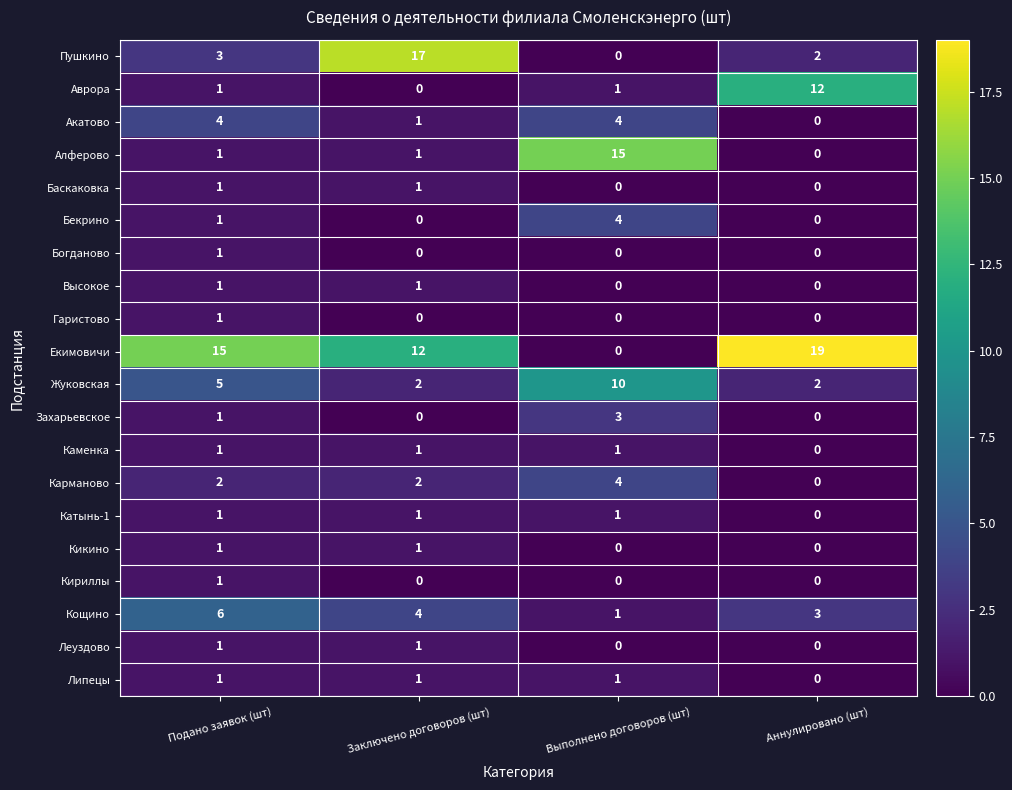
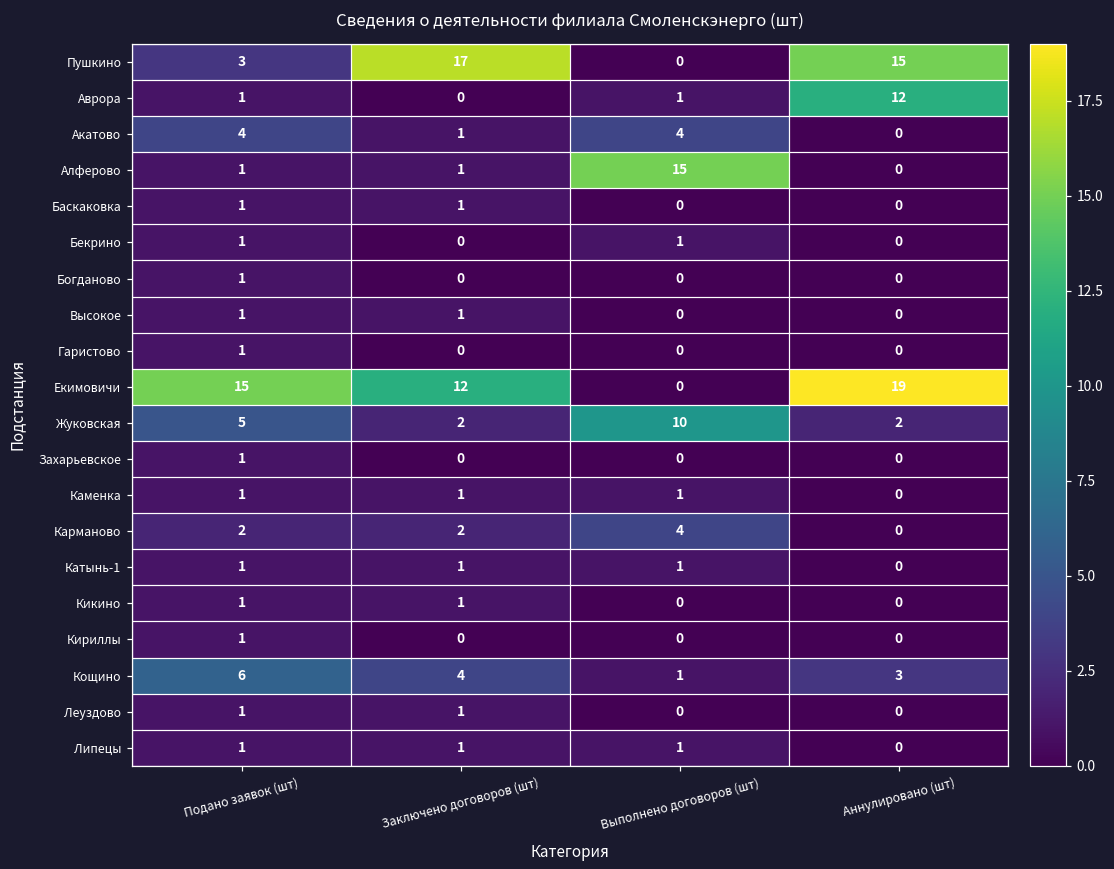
  {
    "Пушкино": {
      "Подано заявок (шт)": 3,
      "Заключено договоров (шт)": 17,
      "Выполнено договоров (шт)": 0,
-     "Аннулировано (шт)": 2
+     "Аннулировано (шт)": 15
    },
    "Аврора": {
      "Подано заявок (шт)": 1,
      "Заключено договоров (шт)": 0,
      "Выполнено договоров (шт)": 1,
      "Аннулировано (шт)": 12
    },
    "Акатово": {
      "Подано заявок (шт)": 4,
      "Заключено договоров (шт)": 1,
      "Выполнено договоров (шт)": 4,
      "Аннулировано (шт)": 0
    },
    "Алферово": {
      "Подано заявок (шт)": 1,
      "Заключено договоров (шт)": 1,
      "Выполнено договоров (шт)": 15,
      "Аннулировано (шт)": 0
    },
    "Баскаковка": {
      "Подано заявок (шт)": 1,
      "Заключено договоров (шт)": 1,
      "Выполнено договоров (шт)": 0,
      "Аннулировано (шт)": 0
    },
    "Бекрино": {
      "Подано заявок (шт)": 1,
      "Заключено договоров (шт)": 0,
-     "Выполнено договоров (шт)": 4,
+     "Выполнено договоров (шт)": 1,
      "Аннулировано (шт)": 0
    },
    "Богданово": {
      "Подано заявок (шт)": 1,
      "Заключено договоров (шт)": 0,
      "Выполнено договоров (шт)": 0,
      "Аннулировано (шт)": 0
    },
    "Высокое": {
      "Подано заявок (шт)": 1,
      "Заключено договоров (шт)": 1,
      "Выполнено договоров (шт)": 0,
      "Аннулировано (шт)": 0
    },
    "Гаристово": {
      "Подано заявок (шт)": 1,
      "Заключено договоров (шт)": 0,
      "Выполнено договоров (шт)": 0,
      "Аннулировано (шт)": 0
    },
    "Екимовичи": {
      "Подано заявок (шт)": 15,
      "Заключено договоров (шт)": 12,
      "Выполнено договоров (шт)": 0,
      "Аннулировано (шт)": 19
    },
    "Жуковская": {
      "Подано заявок (шт)": 5,
      "Заключено договоров (шт)": 2,
      "Выполнено договоров (шт)": 10,
      "Аннулировано (шт)": 2
    },
    "Захарьевское": {
      "Подано заявок (шт)": 1,
      "Заключено договоров (шт)": 0,
-     "Выполнено договоров (шт)": 3,
+     "Выполнено договоров (шт)": 0,
      "Аннулировано (шт)": 0
    },
    "Каменка": {
      "Подано заявок (шт)": 1,
      "Заключено договоров (шт)": 1,
      "Выполнено договоров (шт)": 1,
      "Аннулировано (шт)": 0
    },
    "Карманово": {
      "Подано заявок (шт)": 2,
      "Заключено договоров (шт)": 2,
      "Выполнено договоров (шт)": 4,
      "Аннулировано (шт)": 0
    },
    "Катынь-1": {
      "Подано заявок (шт)": 1,
      "Заключено договоров (шт)": 1,
      "Выполнено договоров (шт)": 1,
      "Аннулировано (шт)": 0
    },
    "Кикино": {
      "Подано заявок (шт)": 1,
      "Заключено договоров (шт)": 1,
      "Выполнено договоров (шт)": 0,
      "Аннулировано (шт)": 0
    },
    "Кириллы": {
      "Подано заявок (шт)": 1,
      "Заключено договоров (шт)": 0,
      "Выполнено договоров (шт)": 0,
      "Аннулировано (шт)": 0
    },
    "Кощино": {
      "Подано заявок (шт)": 6,
      "Заключено договоров (шт)": 4,
      "Выполнено договоров (шт)": 1,
      "Аннулировано (шт)": 3
    },
    "Леуздово": {
      "Подано заявок (шт)": 1,
      "Заключено договоров (шт)": 1,
      "Выполнено договоров (шт)": 0,
      "Аннулировано (шт)": 0
    },
    "Липецы": {
      "Подано заявок (шт)": 1,
      "Заключено договоров (шт)": 1,
      "Выполнено договоров (шт)": 1,
      "Аннулировано (шт)": 0
    }
  }
